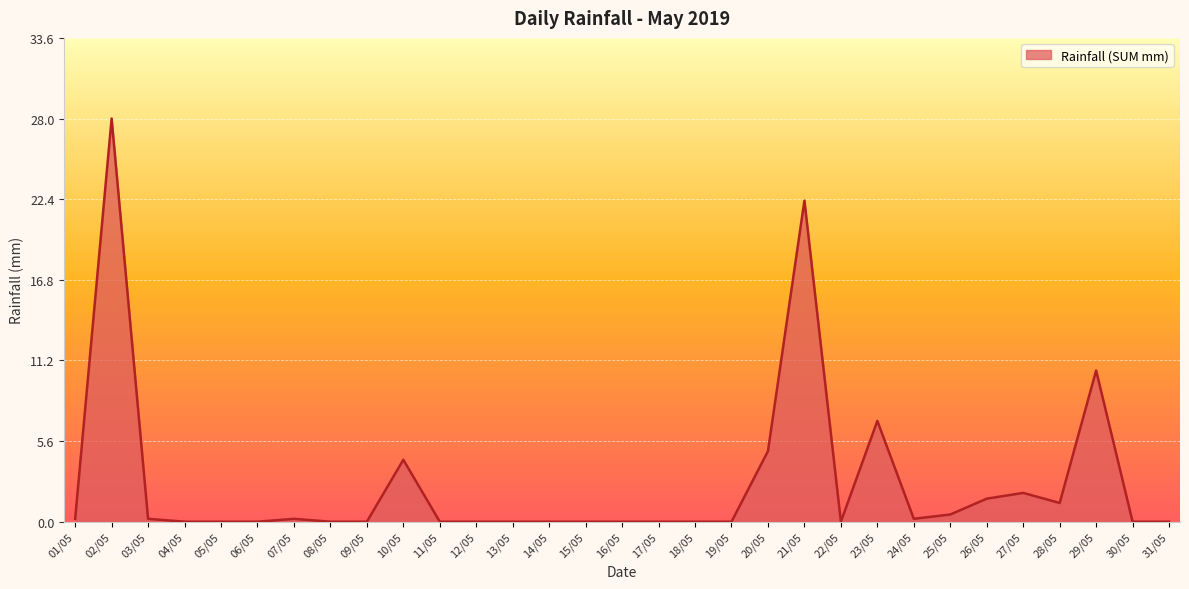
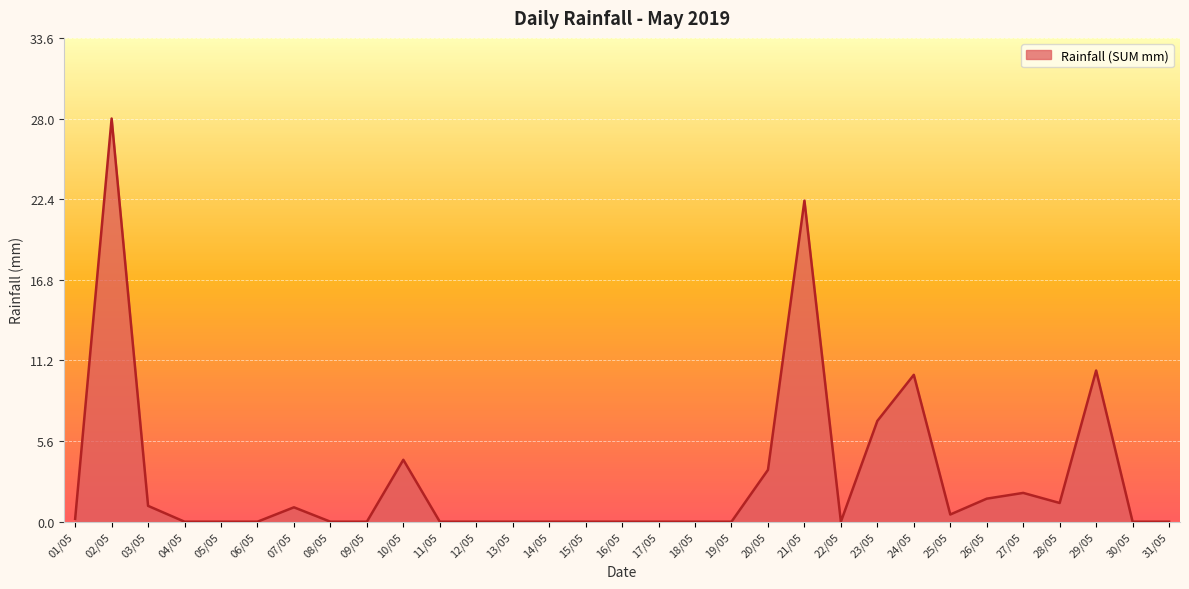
  {
    "01/05": 0.2,
    "02/05": 28.0,
-   "03/05": 0.2,
+   "03/05": 1.1,
    "04/05": 0.0,
    "05/05": 0.0,
    "06/05": 0.0,
-   "07/05": 0.2,
+   "07/05": 1.0,
    "08/05": 0.0,
    "09/05": 0.0,
    "10/05": 4.3,
    "11/05": 0.0,
    "12/05": 0.0,
    "13/05": 0.0,
    "14/05": 0.0,
    "15/05": 0.0,
    "16/05": 0.0,
    "17/05": 0.0,
    "18/05": 0.0,
    "19/05": 0.0,
-   "20/05": 4.9,
+   "20/05": 3.6,
    "21/05": 22.3,
    "22/05": 0.0,
    "23/05": 7.0,
-   "24/05": 0.2,
+   "24/05": 10.2,
    "25/05": 0.5,
    "26/05": 1.6,
    "27/05": 2.0,
    "28/05": 1.3,
    "29/05": 10.5,
    "30/05": 0.0,
    "31/05": 0.0
  }
